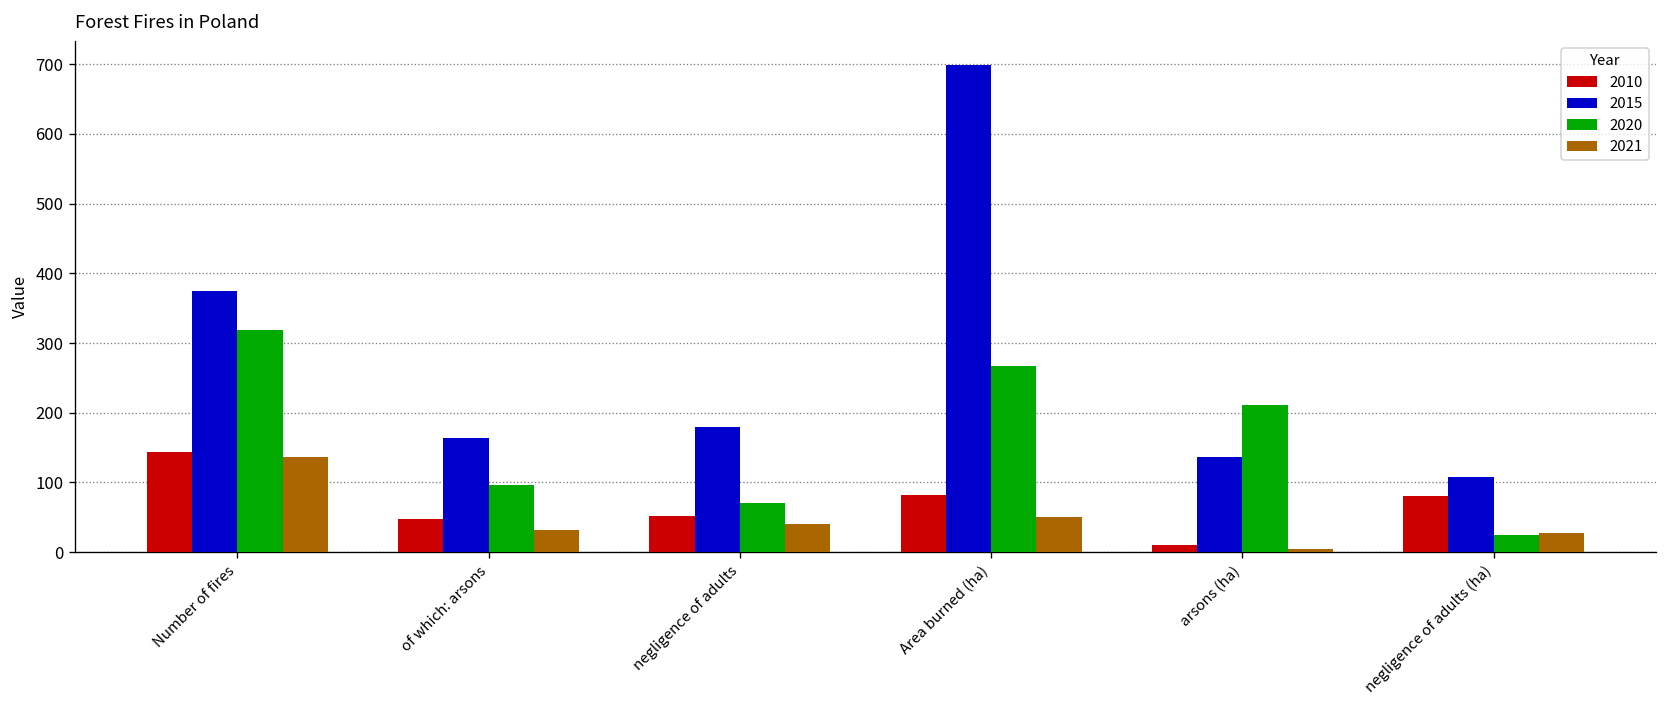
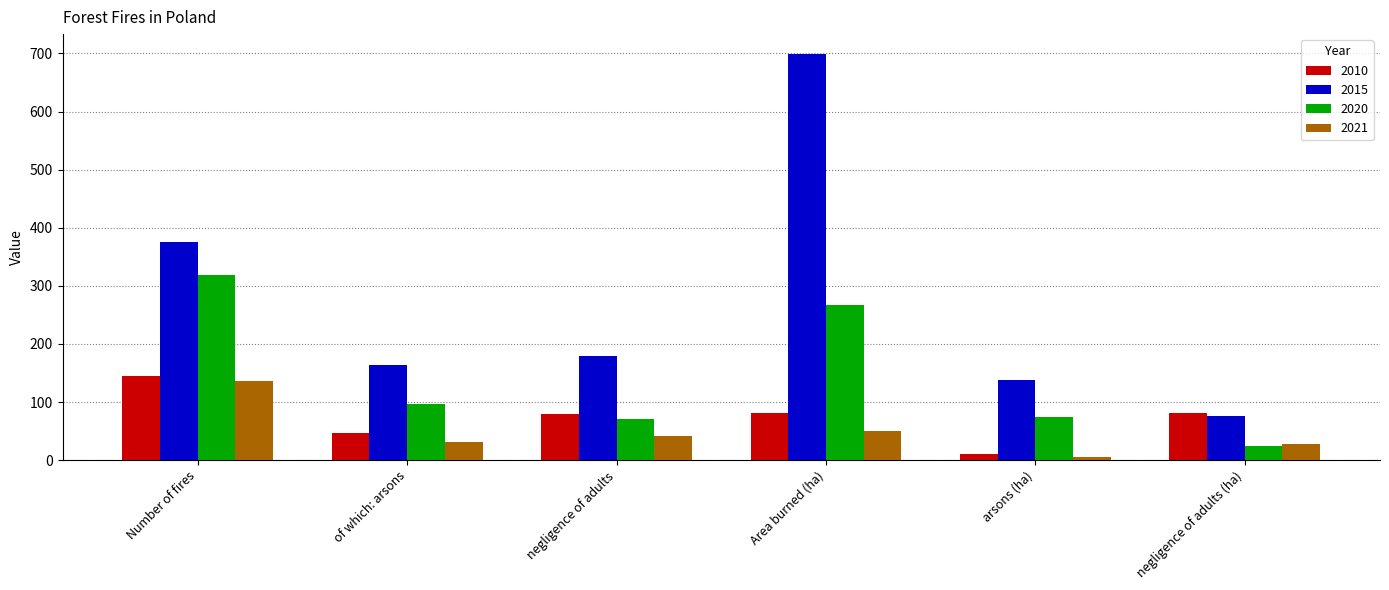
  {
    "2010": {
      "Number of fires": 140,
      "of which: arsons": 50,
-     "negligence of adults": 50,
+     "negligence of adults": 80,
      "Area burned (ha)": 80,
      "arsons (ha)": 10,
      "negligence of adults (ha)": 80
    },
    "2015": {
      "Number of fires": 380,
      "of which: arsons": 160,
      "negligence of adults": 180,
      "Area burned (ha)": 700,
      "arsons (ha)": 140,
-     "negligence of adults (ha)": 110
+     "negligence of adults (ha)": 80
    },
    "2020": {
      "Number of fires": 320,
      "of which: arsons": 100,
      "negligence of adults": 70,
      "Area burned (ha)": 270,
-     "arsons (ha)": 210,
+     "arsons (ha)": 70,
      "negligence of adults (ha)": 20
    },
    "2021": {
      "Number of fires": 140,
      "of which: arsons": 30,
      "negligence of adults": 40,
      "Area burned (ha)": 50,
      "arsons (ha)": 10,
      "negligence of adults (ha)": 30
    }
  }
